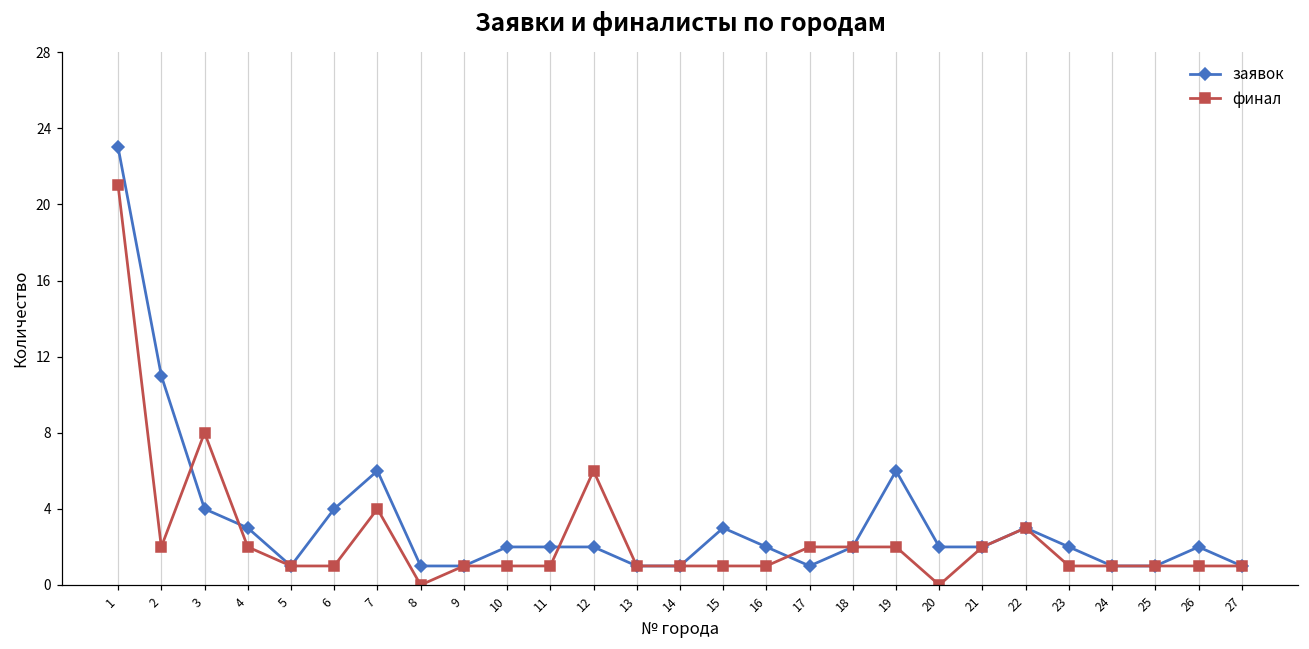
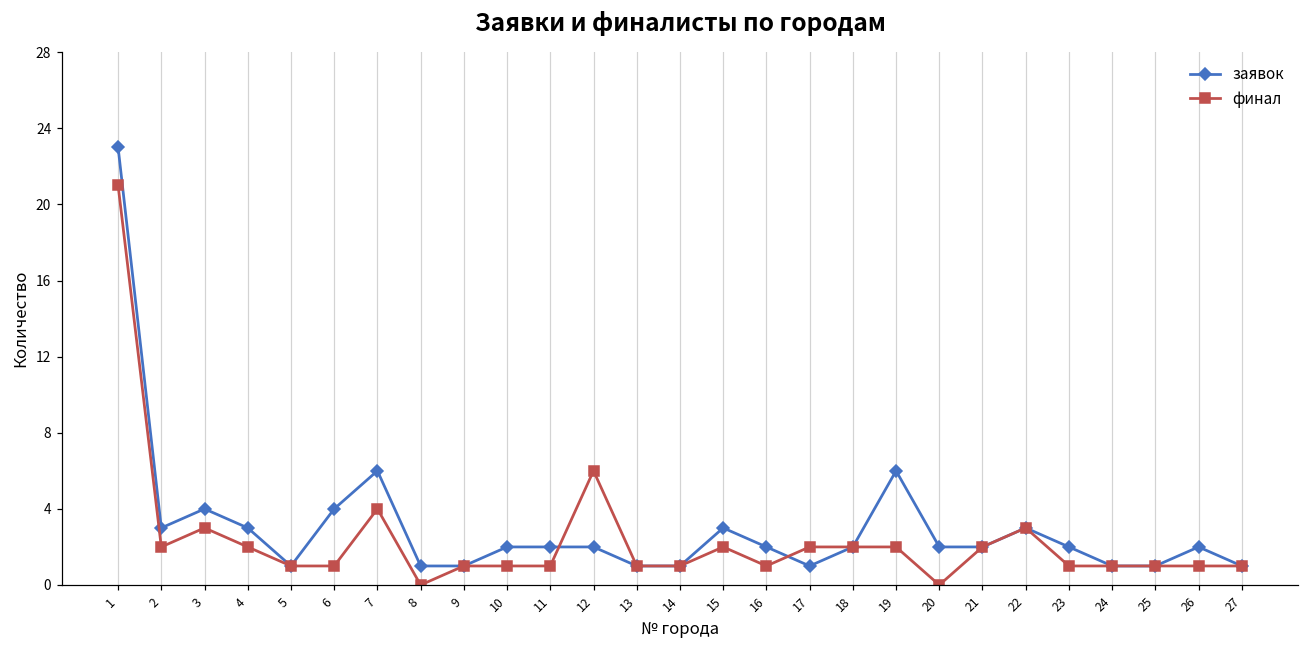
  {
    "заявок": {
      "1": 23,
-     "2": 11,
+     "2": 3,
      "3": 4,
      "4": 3,
      "6": 4,
      "7": 6,
      "8": 1,
      "10": 2,
      "11": 2,
      "12": 2,
      "15": 3,
      "16": 2,
      "17": 1,
      "19": 6,
      "20": 2,
      "23": 2,
      "26": 2
    },
    "финал": {
      "1": 21,
      "2": 2,
-     "3": 8,
+     "3": 3,
      "4": 2,
      "6": 1,
      "7": 4,
      "8": 0,
      "10": 1,
      "11": 1,
      "12": 6,
-     "15": 1,
+     "15": 2,
      "16": 1,
      "17": 2,
      "19": 2,
      "20": 0,
      "23": 1,
      "26": 1
    }
  }
